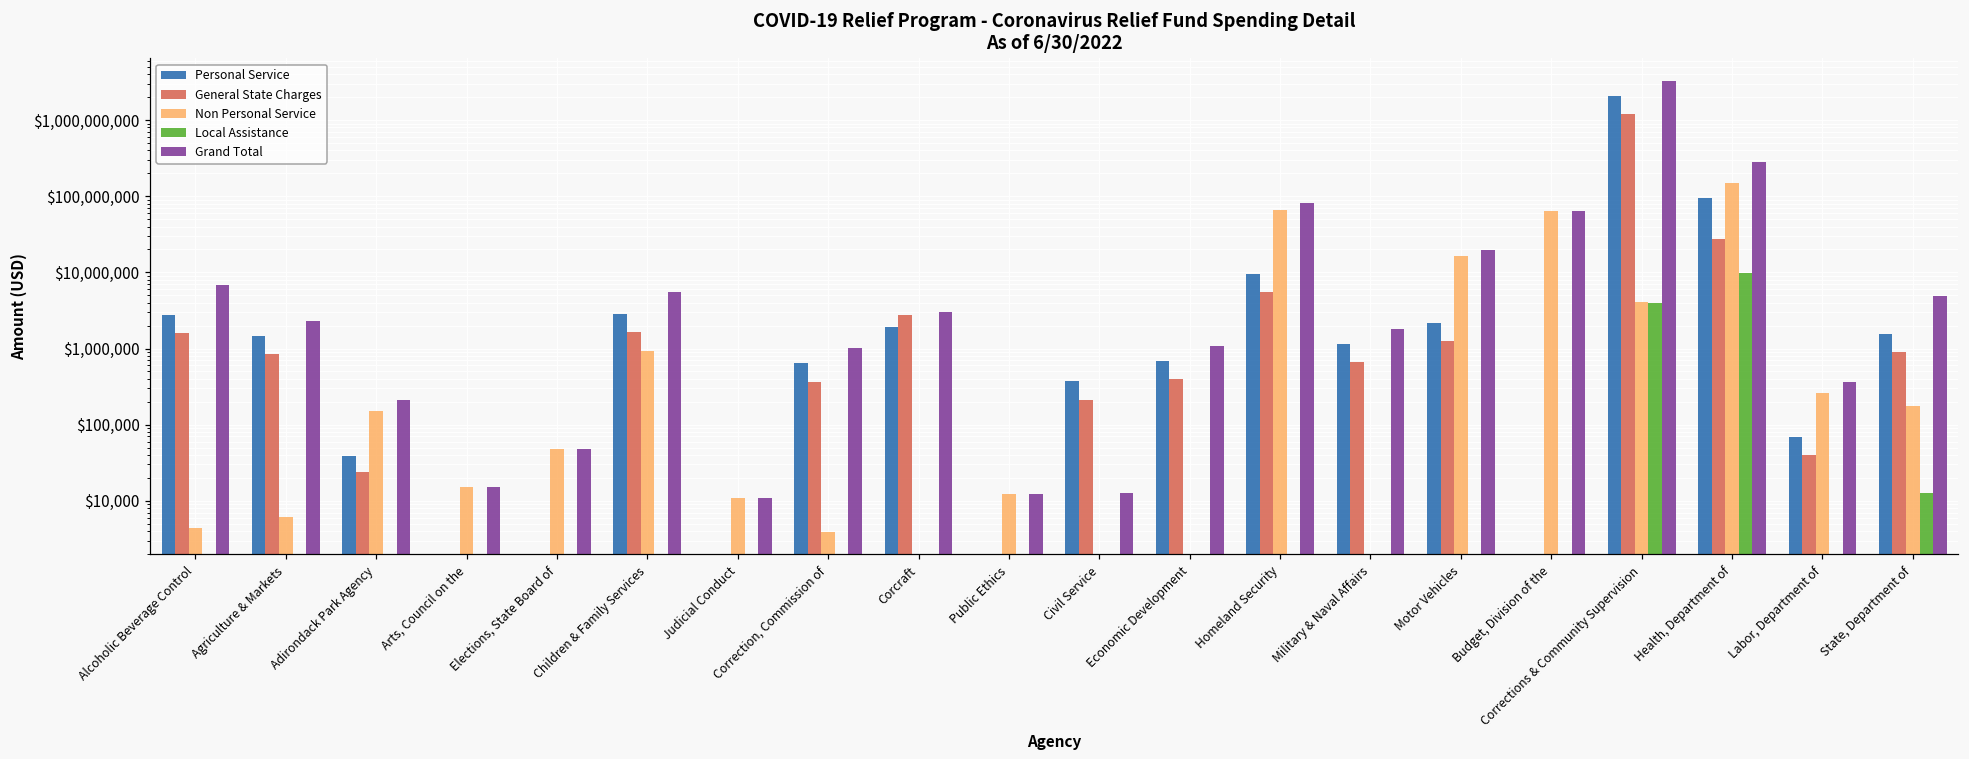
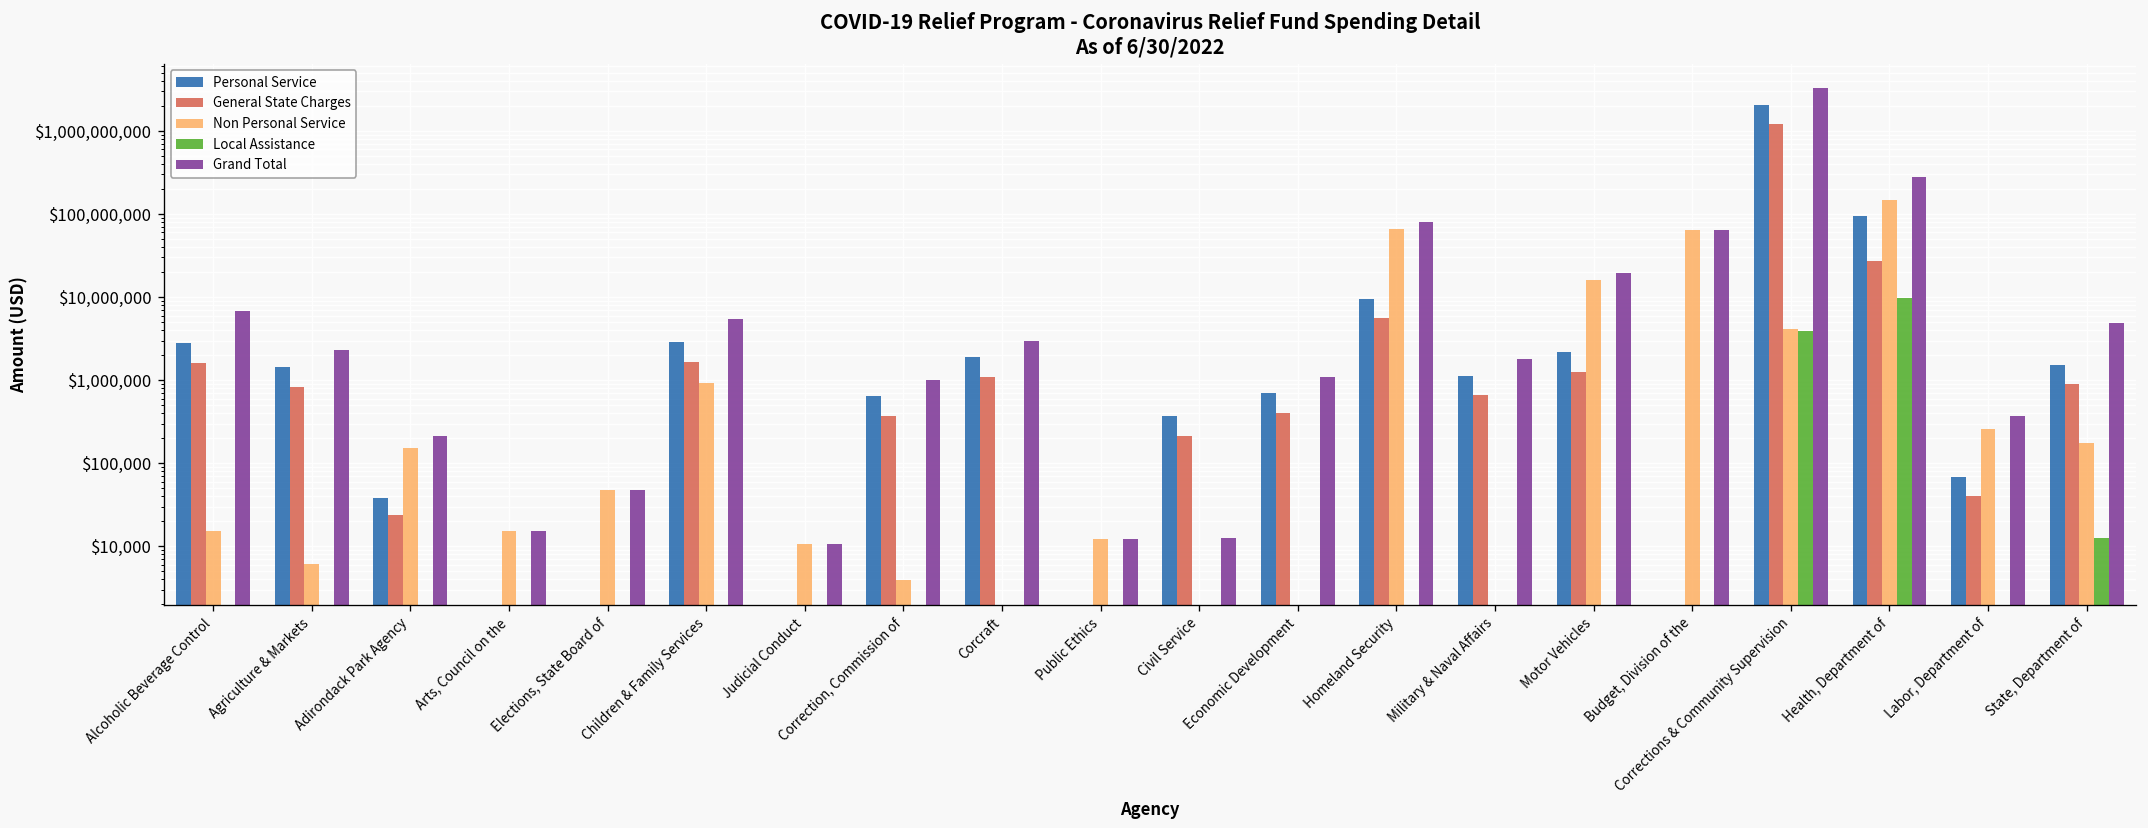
  {
    "Personal Service": {
      "Alcoholic Beverage Control": "$2,800,000",
      "Agriculture & Markets": "$1,400,000",
      "Adirondack Park Agency": "$40,000",
      "Children & Family Services": "$2,900,000",
      "Correction, Commission of": "$600,000",
      "Corcraft": "$1,900,000",
      "Civil Service": "$400,000",
      "Economic Development": "$700,000",
      "Homeland Security": "$10,000,000",
      "Military & Naval Affairs": "$1,100,000",
      "Motor Vehicles": "$2,200,000",
      "Corrections & Community Supervision": "$2,000,000,000",
      "Health, Department of": "$100,000,000",
      "Labor, Department of": "$70,000",
      "State, Department of": "$1,500,000"
    },
    "General State Charges": {
      "Alcoholic Beverage Control": "$1,600,000",
      "Agriculture & Markets": "$800,000",
      "Adirondack Park Agency": "$24,000",
      "Children & Family Services": "$1,700,000",
      "Correction, Commission of": "$400,000",
-     "Corcraft": "$2,800,000",
+     "Corcraft": "$1,100,000",
      "Civil Service": "$210,000",
      "Economic Development": "$400,000",
      "Homeland Security": "$6,000,000",
      "Military & Naval Affairs": "$700,000",
      "Motor Vehicles": "$1,300,000",
      "Corrections & Community Supervision": "$1,200,000,000",
      "Health, Department of": "$27,000,000",
      "Labor, Department of": "$40,000",
      "State, Department of": "$900,000"
    },
    "Non Personal Service": {
-     "Alcoholic Beverage Control": "$4,000",
+     "Alcoholic Beverage Control": "$15,000",
      "Agriculture & Markets": "$6,000",
      "Adirondack Park Agency": "$150,000",
      "Arts, Council on the": "$15,000",
      "Elections, State Board of": "$50,000",
      "Children & Family Services": "$900,000",
      "Judicial Conduct": "$11,000",
      "Correction, Commission of": "$4,000",
      "Public Ethics": "$12,000",
      "Homeland Security": "$70,000,000",
      "Motor Vehicles": "$16,000,000",
      "Budget, Division of the": "$60,000,000",
      "Corrections & Community Supervision": "$4,000,000",
      "Health, Department of": "$150,000,000",
      "Labor, Department of": "$260,000",
      "State, Department of": "$170,000"
    },
    "Local Assistance": {
      "Corrections & Community Supervision": "$4,000,000",
      "Health, Department of": "$10,000,000",
      "State, Department of": "$12,000"
    },
    "Grand Total": {
      "Alcoholic Beverage Control": "$7,000,000",
      "Agriculture & Markets": "$2,300,000",
      "Adirondack Park Agency": "$210,000",
      "Arts, Council on the": "$15,000",
      "Elections, State Board of": "$50,000",
      "Children & Family Services": "$5,000,000",
      "Judicial Conduct": "$11,000",
      "Correction, Commission of": "$1,000,000",
      "Corcraft": "$3,000,000",
      "Public Ethics": "$12,000",
      "Civil Service": "$12,000",
      "Economic Development": "$1,100,000",
      "Homeland Security": "$80,000,000",
      "Military & Naval Affairs": "$1,800,000",
      "Motor Vehicles": "$20,000,000",
      "Budget, Division of the": "$60,000,000",
      "Corrections & Community Supervision": "$3,000,000,000",
      "Health, Department of": "$280,000,000",
      "Labor, Department of": "$400,000",
      "State, Department of": "$5,000,000"
    }
  }
